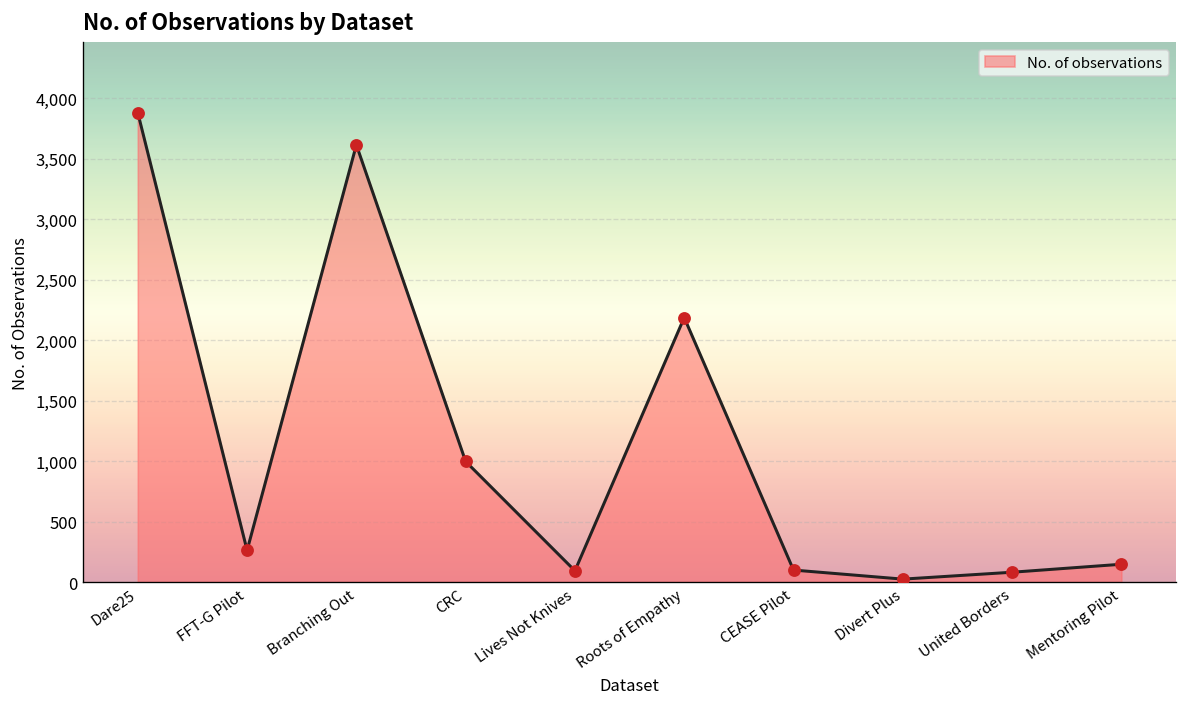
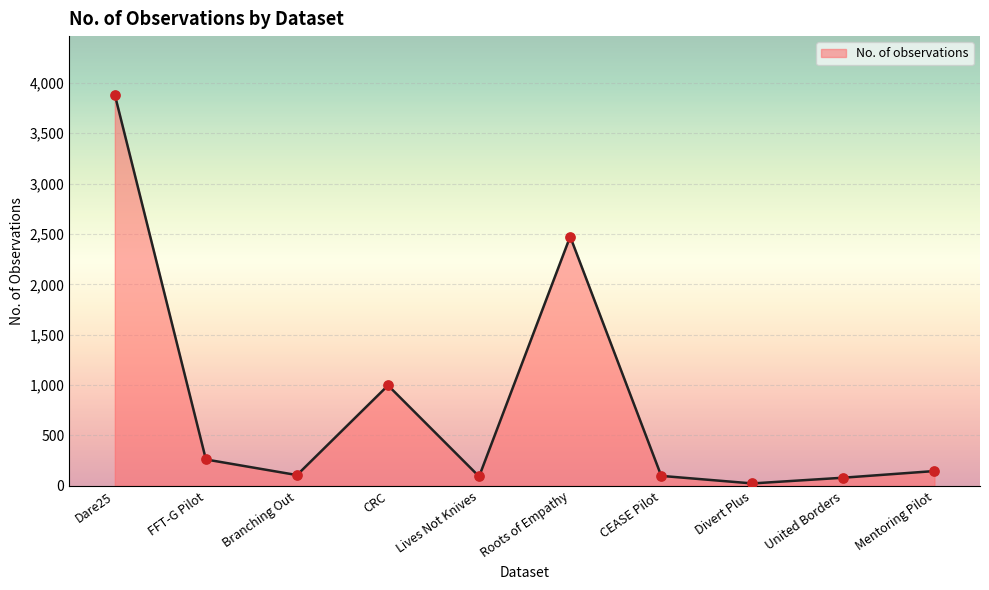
  {
    "Dare25": "3,880",
    "FFT-G Pilot": "260",
-   "Branching Out": "3,620",
+   "Branching Out": "110",
    "CRC": "1,000",
    "Lives Not Knives": "90",
-   "Roots of Empathy": "2,190",
+   "Roots of Empathy": "2,470",
    "CEASE Pilot": "100",
    "Divert Plus": "20",
    "United Borders": "80",
    "Mentoring Pilot": "150"
  }
